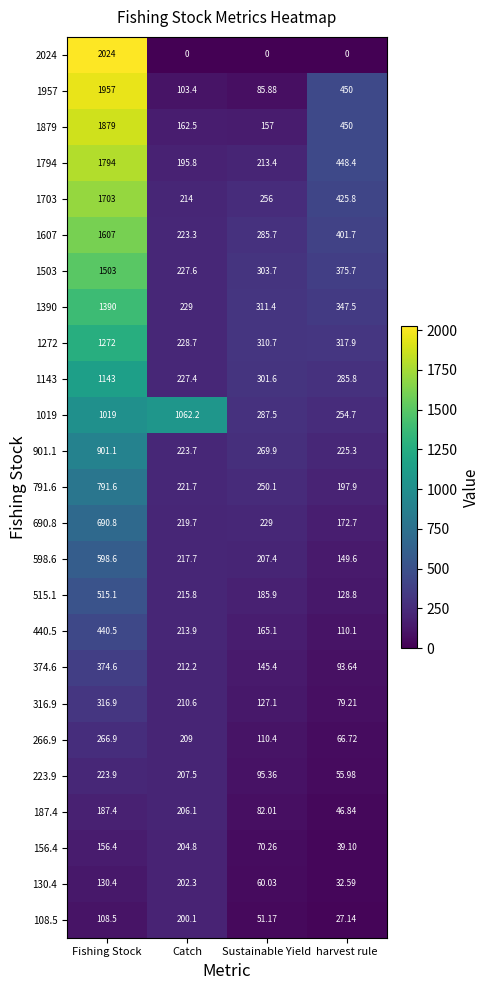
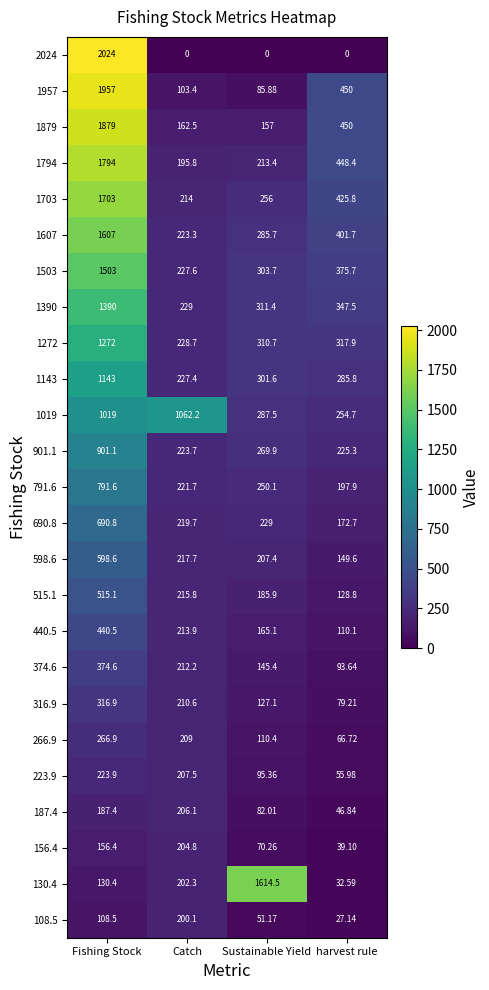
  {
    "2024": {
      "Fishing Stock": 2024,
      "Catch": 0,
      "Sustainable Yield": 0,
      "harvest rule": 0
    },
    "1957": {
      "Fishing Stock": 1957,
      "Catch": 103.4,
      "Sustainable Yield": 85.88,
      "harvest rule": 450
    },
    "1879": {
      "Fishing Stock": 1879,
      "Catch": 162.5,
      "Sustainable Yield": 157,
      "harvest rule": 450
    },
    "1794": {
      "Fishing Stock": 1794,
      "Catch": 195.8,
      "Sustainable Yield": 213.4,
      "harvest rule": 448.4
    },
    "1703": {
      "Fishing Stock": 1703,
      "Catch": 214,
      "Sustainable Yield": 256,
      "harvest rule": 425.8
    },
    "1607": {
      "Fishing Stock": 1607,
      "Catch": 223.3,
      "Sustainable Yield": 285.7,
      "harvest rule": 401.7
    },
    "1503": {
      "Fishing Stock": 1503,
      "Catch": 227.6,
      "Sustainable Yield": 303.7,
      "harvest rule": 375.7
    },
    "1390": {
      "Fishing Stock": 1390,
      "Catch": 229,
      "Sustainable Yield": 311.4,
      "harvest rule": 347.5
    },
    "1272": {
      "Fishing Stock": 1272,
      "Catch": 228.7,
      "Sustainable Yield": 310.7,
      "harvest rule": 317.9
    },
    "1143": {
      "Fishing Stock": 1143,
      "Catch": 227.4,
      "Sustainable Yield": 301.6,
      "harvest rule": 285.8
    },
    "1019": {
      "Fishing Stock": 1019,
      "Catch": 1062.2,
      "Sustainable Yield": 287.5,
      "harvest rule": 254.7
    },
    "901.1": {
      "Fishing Stock": 901.1,
      "Catch": 223.7,
      "Sustainable Yield": 269.9,
      "harvest rule": 225.3
    },
    "791.6": {
      "Fishing Stock": 791.6,
      "Catch": 221.7,
      "Sustainable Yield": 250.1,
      "harvest rule": 197.9
    },
    "690.8": {
      "Fishing Stock": 690.8,
      "Catch": 219.7,
      "Sustainable Yield": 229,
      "harvest rule": 172.7
    },
    "598.6": {
      "Fishing Stock": 598.6,
      "Catch": 217.7,
      "Sustainable Yield": 207.4,
      "harvest rule": 149.6
    },
    "515.1": {
      "Fishing Stock": 515.1,
      "Catch": 215.8,
      "Sustainable Yield": 185.9,
      "harvest rule": 128.8
    },
    "440.5": {
      "Fishing Stock": 440.5,
      "Catch": 213.9,
      "Sustainable Yield": 165.1,
      "harvest rule": 110.1
    },
    "374.6": {
      "Fishing Stock": 374.6,
      "Catch": 212.2,
      "Sustainable Yield": 145.4,
      "harvest rule": 93.64
    },
    "316.9": {
      "Fishing Stock": 316.9,
      "Catch": 210.6,
      "Sustainable Yield": 127.1,
      "harvest rule": 79.21
    },
    "266.9": {
      "Fishing Stock": 266.9,
      "Catch": 209,
      "Sustainable Yield": 110.4,
      "harvest rule": 66.72
    },
    "223.9": {
      "Fishing Stock": 223.9,
      "Catch": 207.5,
      "Sustainable Yield": 95.36,
      "harvest rule": 55.98
    },
    "187.4": {
      "Fishing Stock": 187.4,
      "Catch": 206.1,
      "Sustainable Yield": 82.01,
      "harvest rule": 46.84
    },
    "156.4": {
      "Fishing Stock": 156.4,
      "Catch": 204.8,
      "Sustainable Yield": 70.26,
      "harvest rule": 39.10
    },
    "130.4": {
      "Fishing Stock": 130.4,
      "Catch": 202.3,
-     "Sustainable Yield": 60.03,
+     "Sustainable Yield": 1614.5,
      "harvest rule": 32.59
    },
    "108.5": {
      "Fishing Stock": 108.5,
      "Catch": 200.1,
      "Sustainable Yield": 51.17,
      "harvest rule": 27.14
    }
  }
